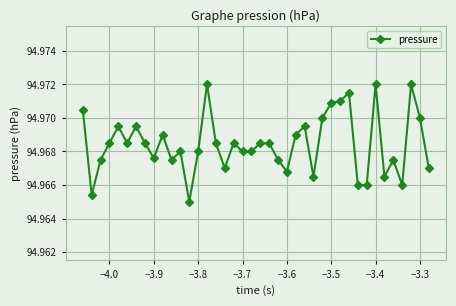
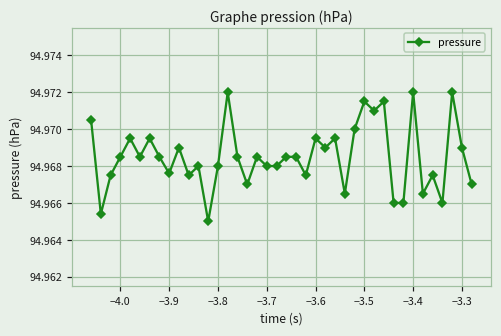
  {
    "−4.0": 94.9685,
    "−3.9": 94.9676,
    "−3.8": 94.9680,
    "−3.7": 94.9680,
-   "−3.6": 94.9668,
-   "−3.5": 94.9709,
+   "−3.6": 94.9695,
+   "−3.5": 94.9715,
    "−3.4": 94.9720,
-   "−3.3": 94.970
+   "−3.3": 94.969
  }
